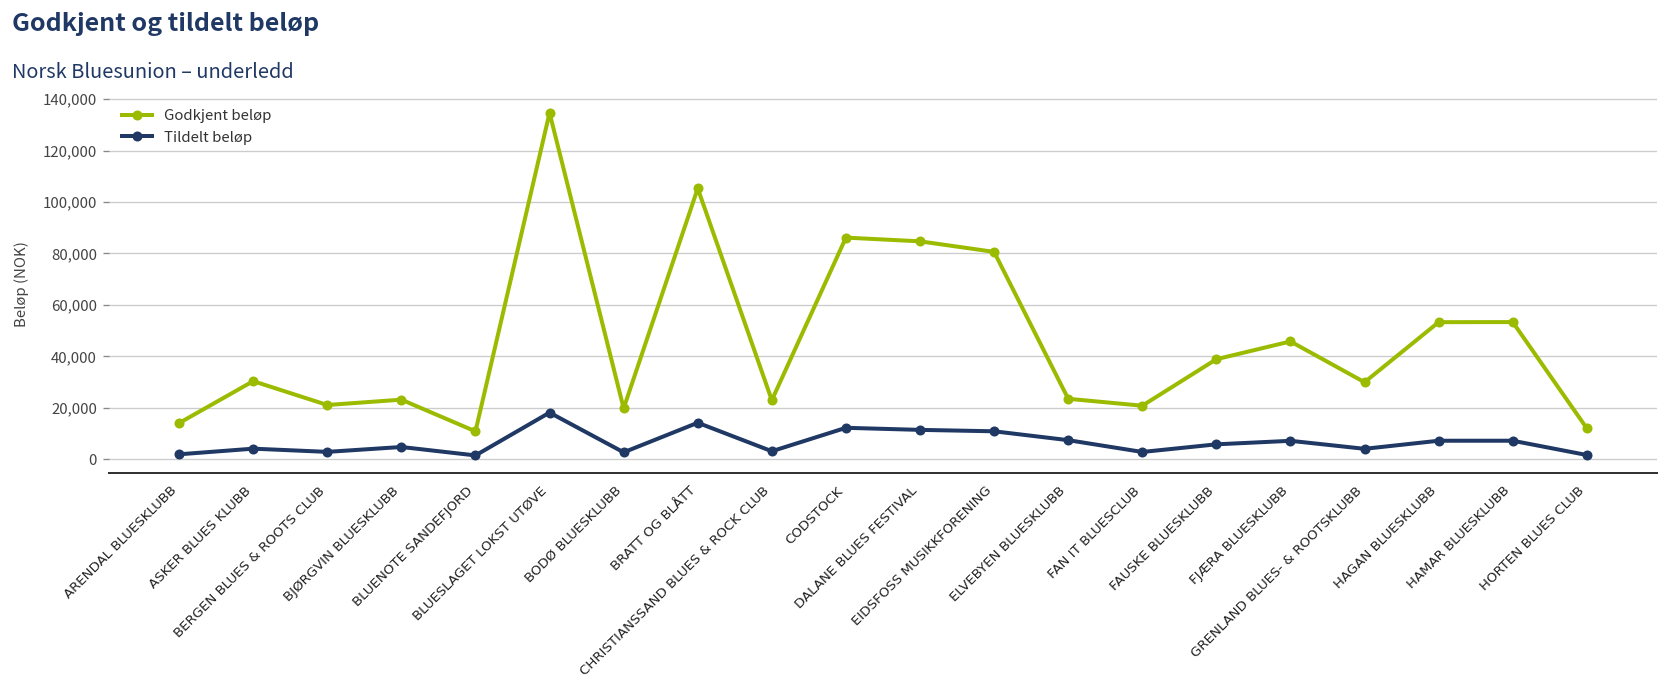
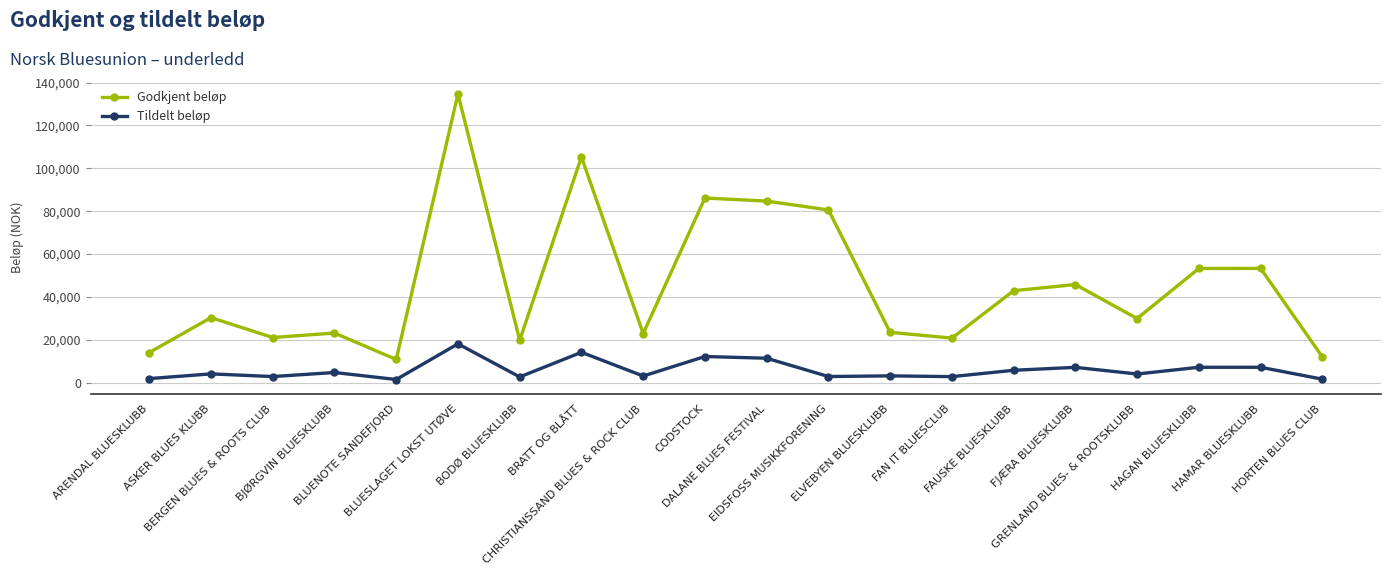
  {
    "Godkjent beløp": {
      "ARENDAL BLUESKLUBB": "14,000",
      "ASKER BLUES KLUBB": "30,000",
      "BERGEN BLUES & ROOTS CLUB": "21,000",
      "BJØRGVIN BLUESKLUBB": "23,000",
      "BLUENOTE SANDEFJORD": "11,000",
      "BLUESLAGET LOKST UTØVE": "135,000",
      "BODØ BLUESKLUBB": "20,000",
      "BRATT OG BLÅTT": "105,000",
      "CHRISTIANSSAND BLUES & ROCK CLUB": "23,000",
      "CODSTOCK": "86,000",
      "DALANE BLUES FESTIVAL": "85,000",
      "EIDSFOSS MUSIKKFORENING": "81,000",
      "ELVEBYEN BLUESKLUBB": "23,000",
      "FAN IT BLUESCLUB": "21,000",
-     "FAUSKE BLUESKLUBB": "39,000",
+     "FAUSKE BLUESKLUBB": "43,000",
      "FJÆRA BLUESKLUBB": "46,000",
      "GRENLAND BLUES- & ROOTSKLUBB": "30,000",
      "HAGAN BLUESKLUBB": "53,000",
      "HAMAR BLUESKLUBB": "53,000",
      "HORTEN BLUES CLUB": "12,000"
    },
    "Tildelt beløp": {
      "ARENDAL BLUESKLUBB": "2,000",
      "ASKER BLUES KLUBB": "4,000",
      "BERGEN BLUES & ROOTS CLUB": "3,000",
      "BJØRGVIN BLUESKLUBB": "5,000",
      "BLUENOTE SANDEFJORD": "1,000",
      "BLUESLAGET LOKST UTØVE": "18,000",
      "BODØ BLUESKLUBB": "3,000",
      "BRATT OG BLÅTT": "14,000",
      "CHRISTIANSSAND BLUES & ROCK CLUB": "3,000",
      "CODSTOCK": "12,000",
      "DALANE BLUES FESTIVAL": "11,000",
-     "EIDSFOSS MUSIKKFORENING": "11,000",
-     "ELVEBYEN BLUESKLUBB": "7,000",
+     "EIDSFOSS MUSIKKFORENING": "3,000",
+     "ELVEBYEN BLUESKLUBB": "3,000",
      "FAN IT BLUESCLUB": "3,000",
      "FAUSKE BLUESKLUBB": "6,000",
      "FJÆRA BLUESKLUBB": "7,000",
      "GRENLAND BLUES- & ROOTSKLUBB": "4,000",
      "HAGAN BLUESKLUBB": "7,000",
      "HAMAR BLUESKLUBB": "7,000",
      "HORTEN BLUES CLUB": "2,000"
    }
  }
